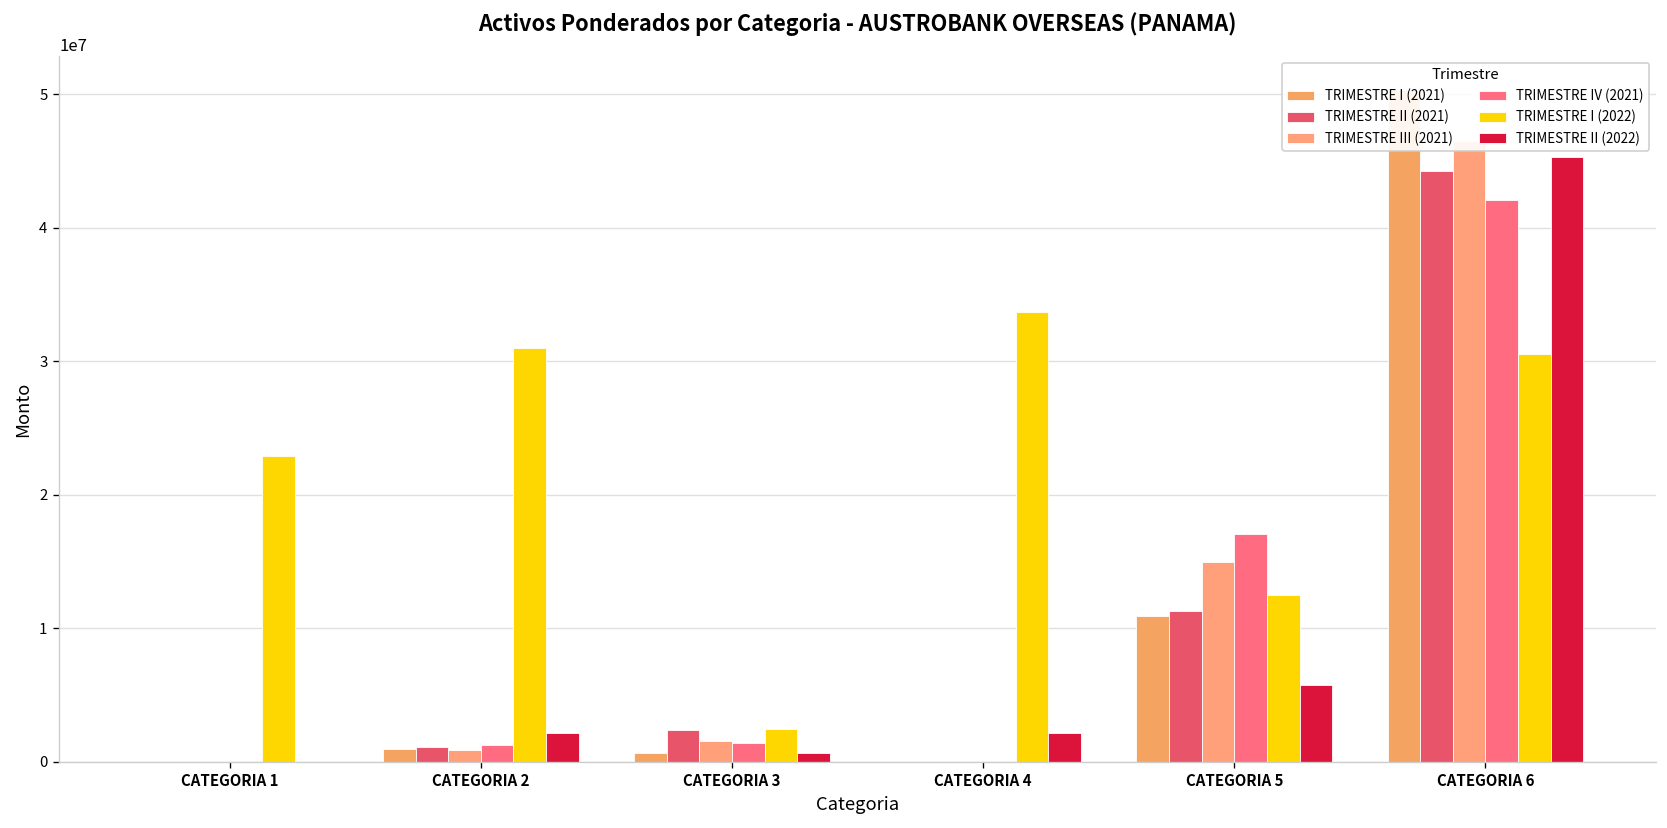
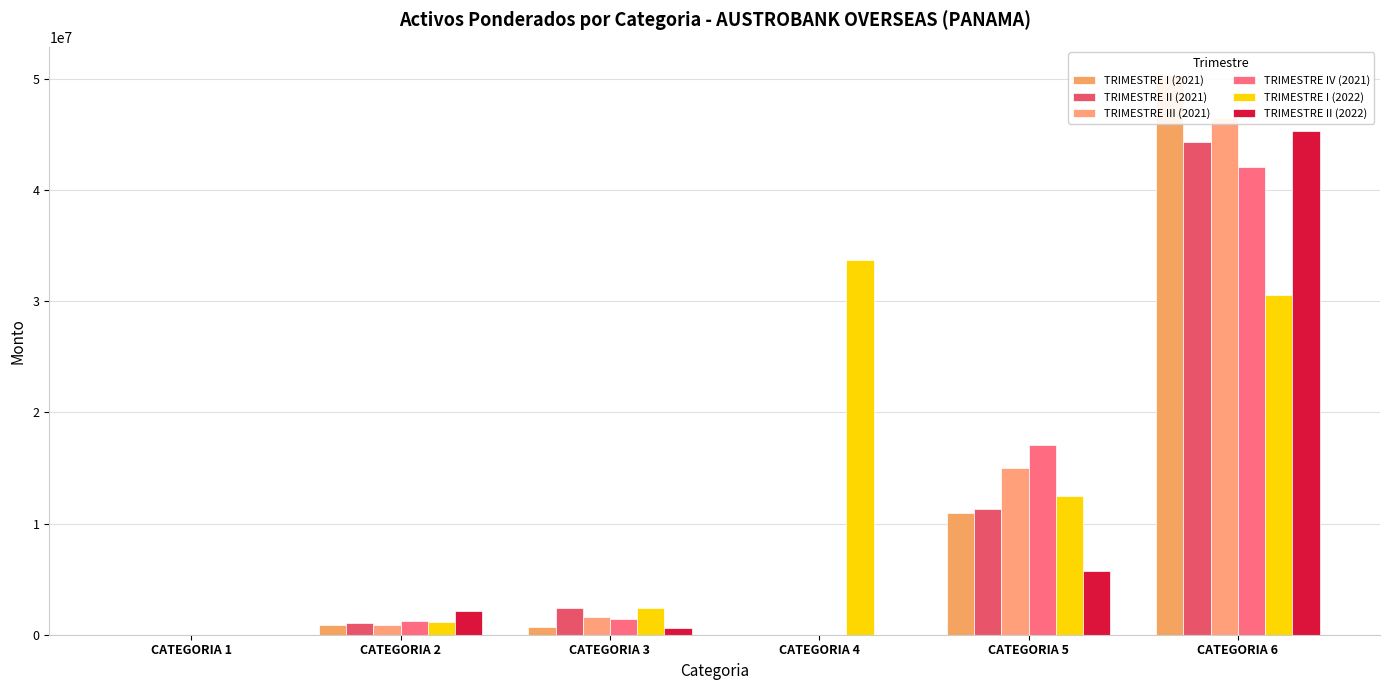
  {
    "TRIMESTRE I (2022)": {
-     "CATEGORIA 1": 22900000,
-     "CATEGORIA 2": 31000000,
+     "CATEGORIA 1": 0,
+     "CATEGORIA 2": 1100000,
      "CATEGORIA 3": 2400000,
      "CATEGORIA 4": 33700000,
      "CATEGORIA 5": 12500000,
      "CATEGORIA 6": 30500000
    },
    "TRIMESTRE II (2022)": {
      "CATEGORIA 1": 0,
      "CATEGORIA 2": 2100000,
      "CATEGORIA 3": 600000,
-     "CATEGORIA 4": 2200000,
+     "CATEGORIA 4": 0,
      "CATEGORIA 5": 5700000,
      "CATEGORIA 6": 45300000
    }
  }
